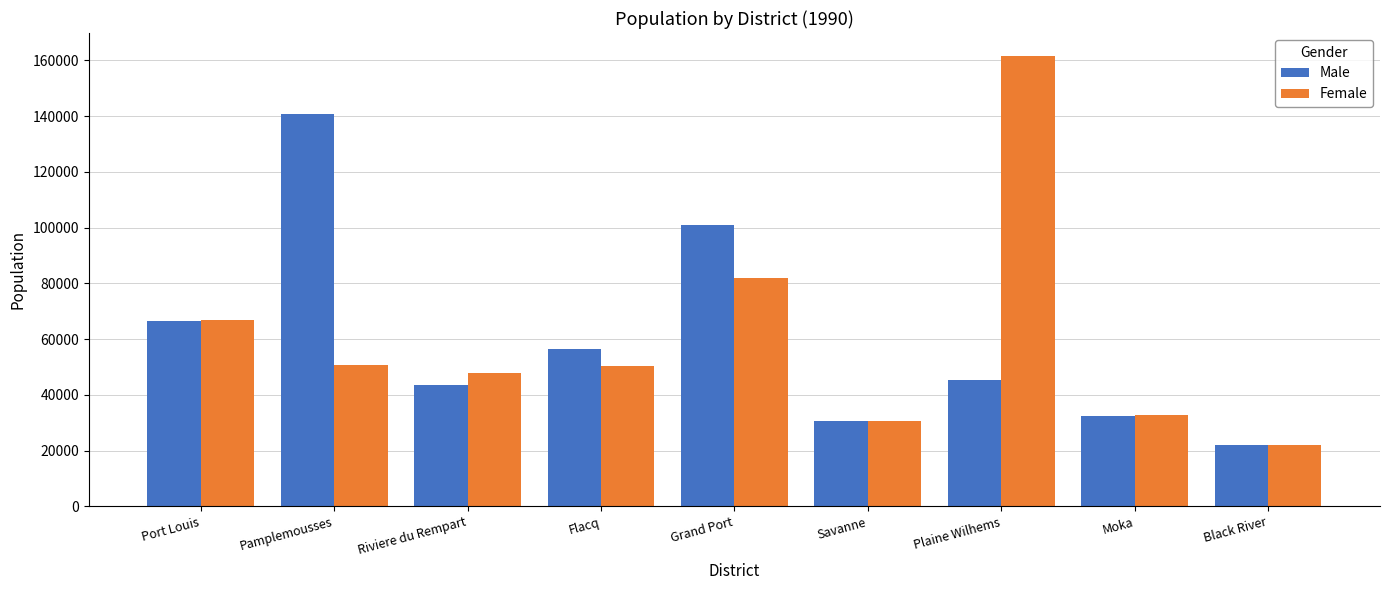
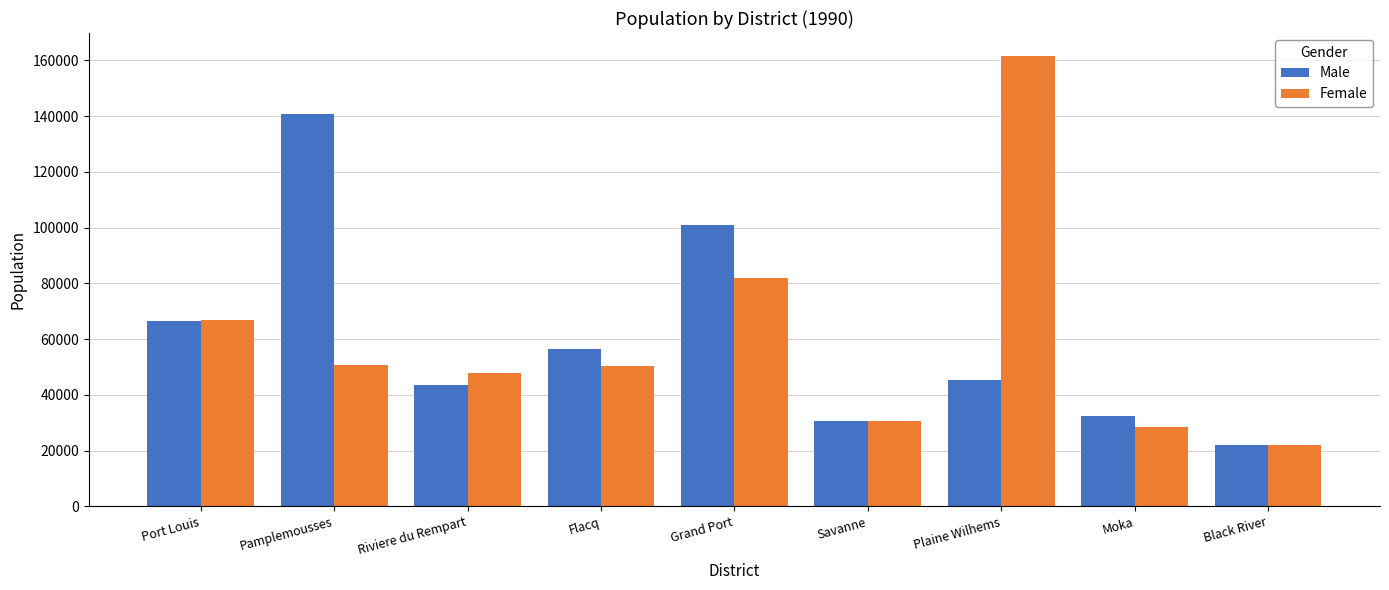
  {
    "Male": {
      "Port Louis": 66000,
      "Pamplemousses": 141000,
      "Riviere du Rempart": 43000,
      "Flacq": 57000,
      "Grand Port": 101000,
      "Savanne": 31000,
      "Plaine Wilhems": 45000,
      "Moka": 32000,
      "Black River": 22000
    },
    "Female": {
      "Port Louis": 67000,
      "Pamplemousses": 51000,
      "Riviere du Rempart": 48000,
      "Flacq": 50000,
      "Grand Port": 82000,
      "Savanne": 30000,
      "Plaine Wilhems": 162000,
-     "Moka": 33000,
+     "Moka": 28000,
      "Black River": 22000
    }
  }
